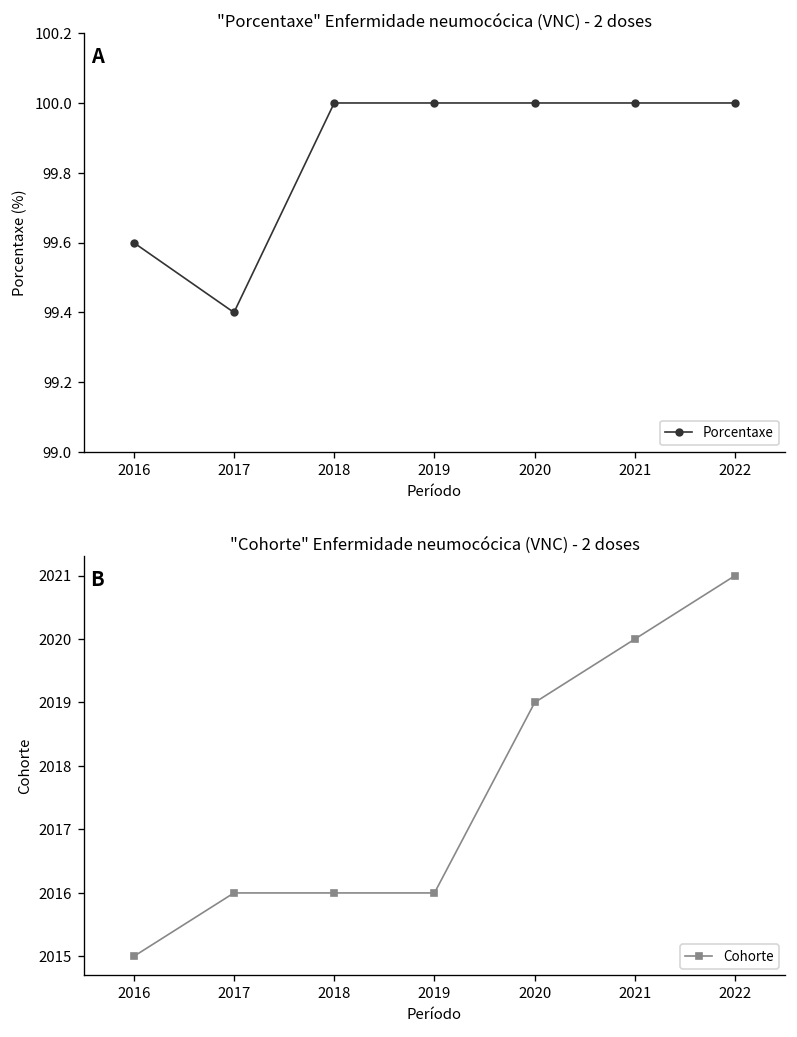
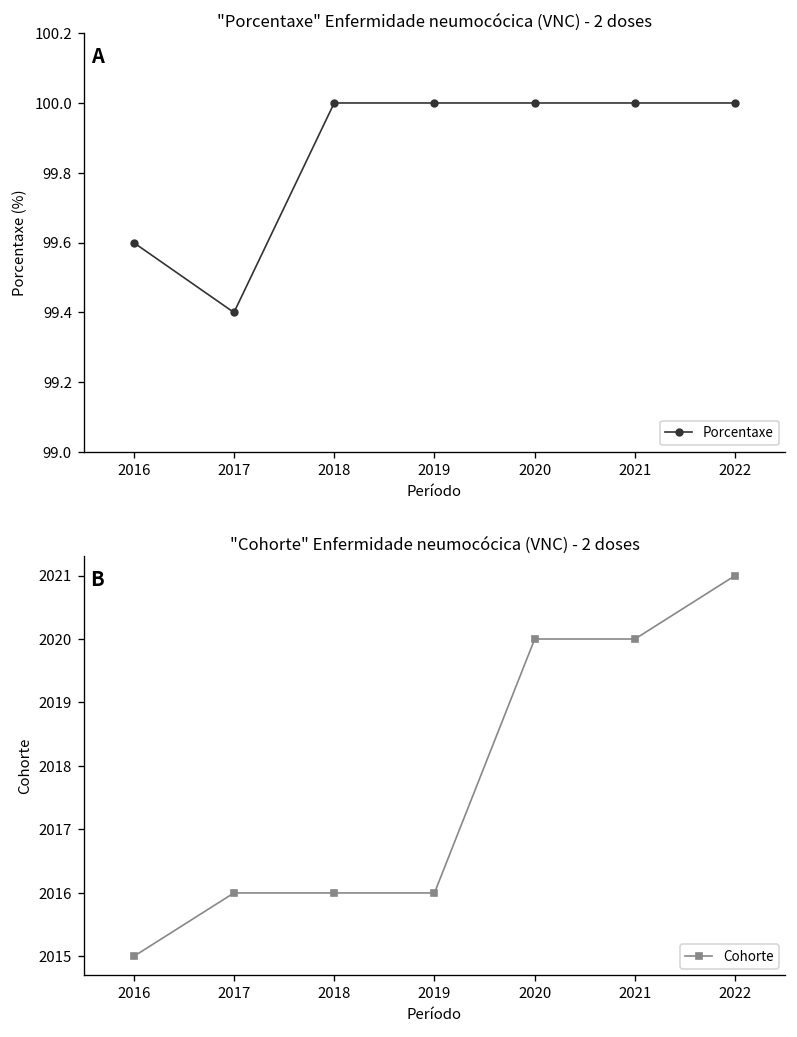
  {
    "\"Porcentaxe\" Enfermidade neumocócica (VNC) - 2 doses": {
      "2016": 99.60,
      "2017": 99.40,
      "2018": 100.00,
      "2019": 100.00,
      "2020": 100.00,
      "2021": 100.00,
      "2022": 100.00
    },
    "\"Cohorte\" Enfermidade neumocócica (VNC) - 2 doses": {
      "2016": 2015,
      "2017": 2016,
      "2018": 2016,
      "2019": 2016,
-     "2020": 2019,
+     "2020": 2020,
      "2021": 2020,
      "2022": 2021
    }
  }
